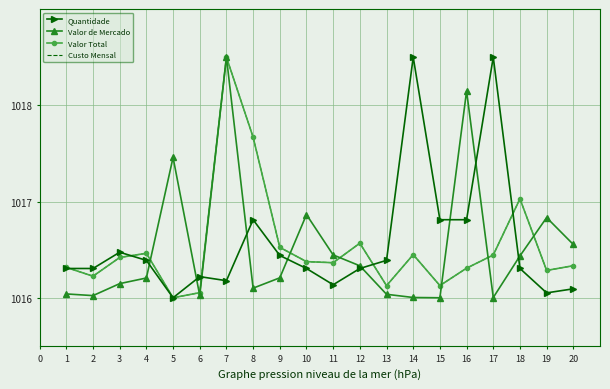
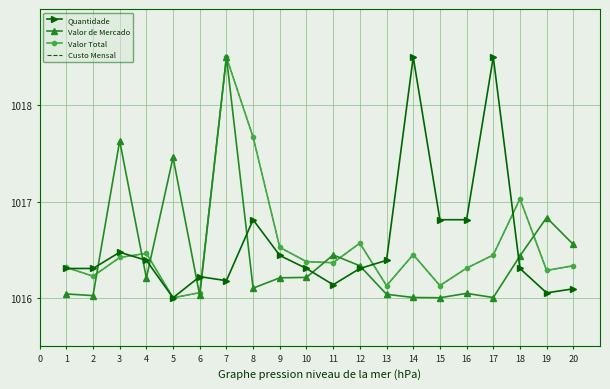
  {
    "Valor de Mercado": {
      "1": 1016.0,
      "2": 1016.0,
-     "3": 1016.1,
+     "3": 1017.6,
      "4": 1016.2,
      "5": 1017.5,
      "6": 1016.0,
      "8": 1016.1,
      "9": 1016.2,
-     "10": 1016.9,
+     "10": 1016.2,
      "11": 1016.4,
      "12": 1016.3,
      "13": 1016.0,
      "14": 1016.0,
      "15": 1016.0,
-     "16": 1018.1,
+     "16": 1016.0,
      "17": 1016.0,
      "18": 1016.4,
      "19": 1016.8,
      "20": 1016.6
    }
  }
